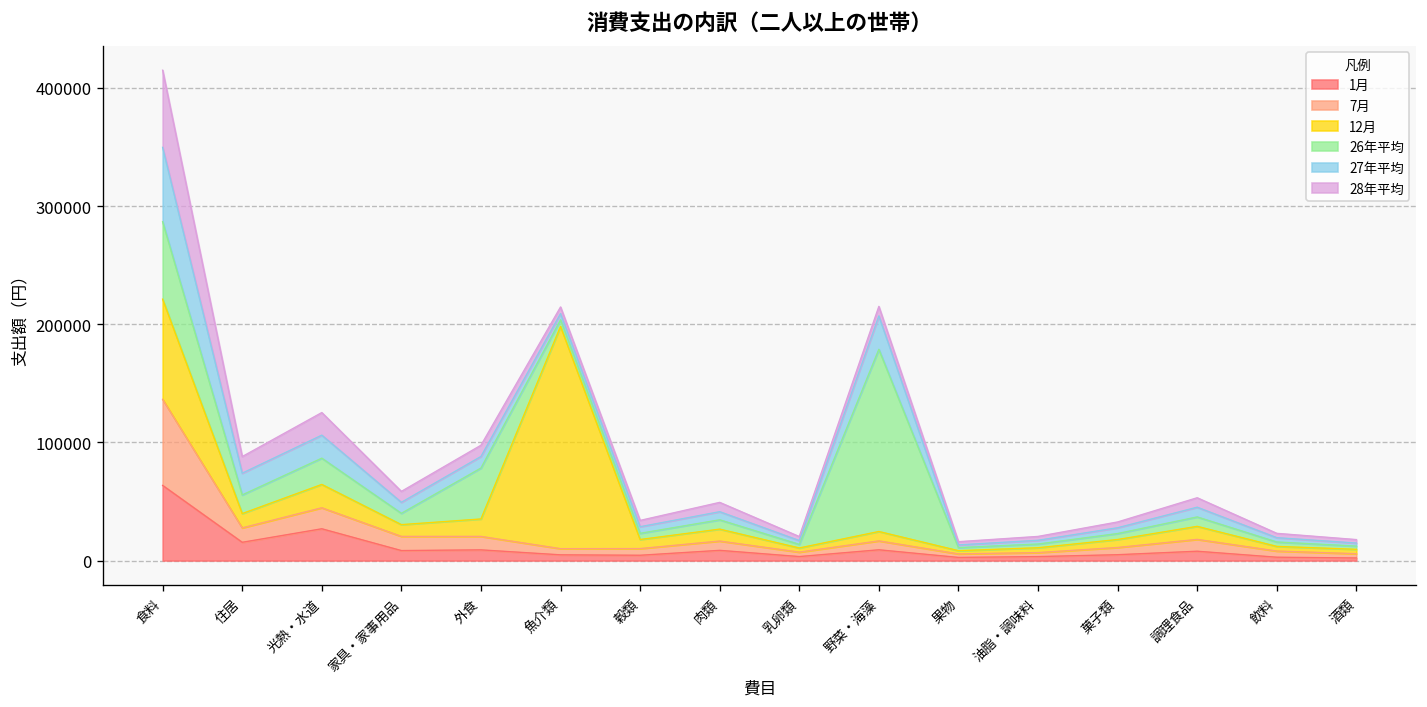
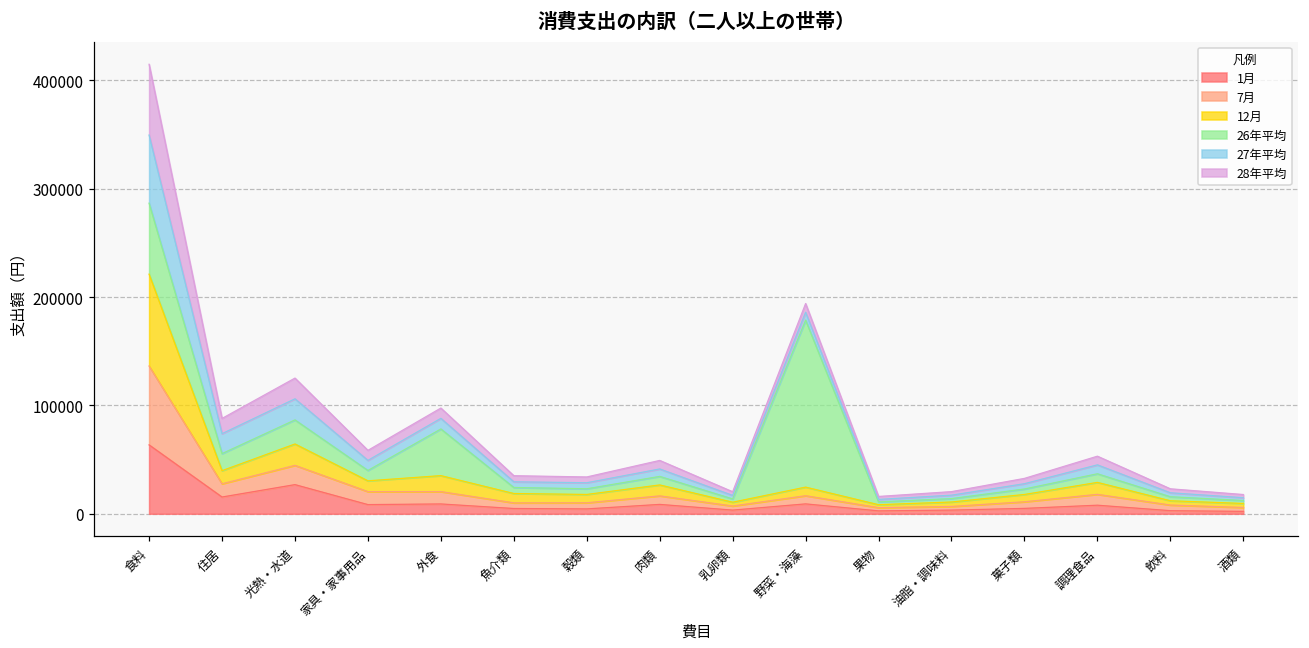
  {
    "12月": {
      "食料": 80000,
      "住居": 10000,
      "光熱・水道": 20000,
      "家具・家事用品": 10000,
      "外食": 10000,
-     "魚介類": 190000,
+     "魚介類": 10000,
      "穀類": 10000,
      "肉類": 10000,
      "乳卵類": 0,
      "野菜・海藻": 10000,
      "油脂・調味料": 0,
      "菓子類": 10000,
      "調理食品": 10000,
      "飲料": 0,
      "酒類": 0
    },
    "26年平均": {
      "食料": 70000,
      "住居": 20000,
      "光熱・水道": 20000,
      "家具・家事用品": 10000,
      "外食": 40000,
      "魚介類": 10000,
      "穀類": 10000,
      "肉類": 10000,
      "乳卵類": 0,
      "野菜・海藻": 150000,
      "油脂・調味料": 0,
      "菓子類": 10000,
      "調理食品": 10000,
      "飲料": 0
    },
    "27年平均": {
      "食料": 60000,
      "住居": 20000,
      "光熱・水道": 20000,
      "家具・家事用品": 10000,
      "外食": 10000,
      "魚介類": 10000,
      "穀類": 10000,
      "肉類": 10000,
      "乳卵類": 0,
-     "野菜・海藻": 30000,
+     "野菜・海藻": 10000,
      "油脂・調味料": 0,
      "菓子類": 0,
      "調理食品": 10000,
      "飲料": 0
    },
    "28年平均": {
      "食料": 70000,
      "住居": 10000,
      "光熱・水道": 20000,
      "家具・家事用品": 10000,
      "外食": 10000,
      "魚介類": 10000,
      "穀類": 10000,
      "肉類": 10000,
      "乳卵類": 0,
      "野菜・海藻": 10000,
      "果物": 0,
      "油脂・調味料": 0,
      "菓子類": 0,
      "調理食品": 10000,
      "飲料": 0,
      "酒類": 0
    }
  }
